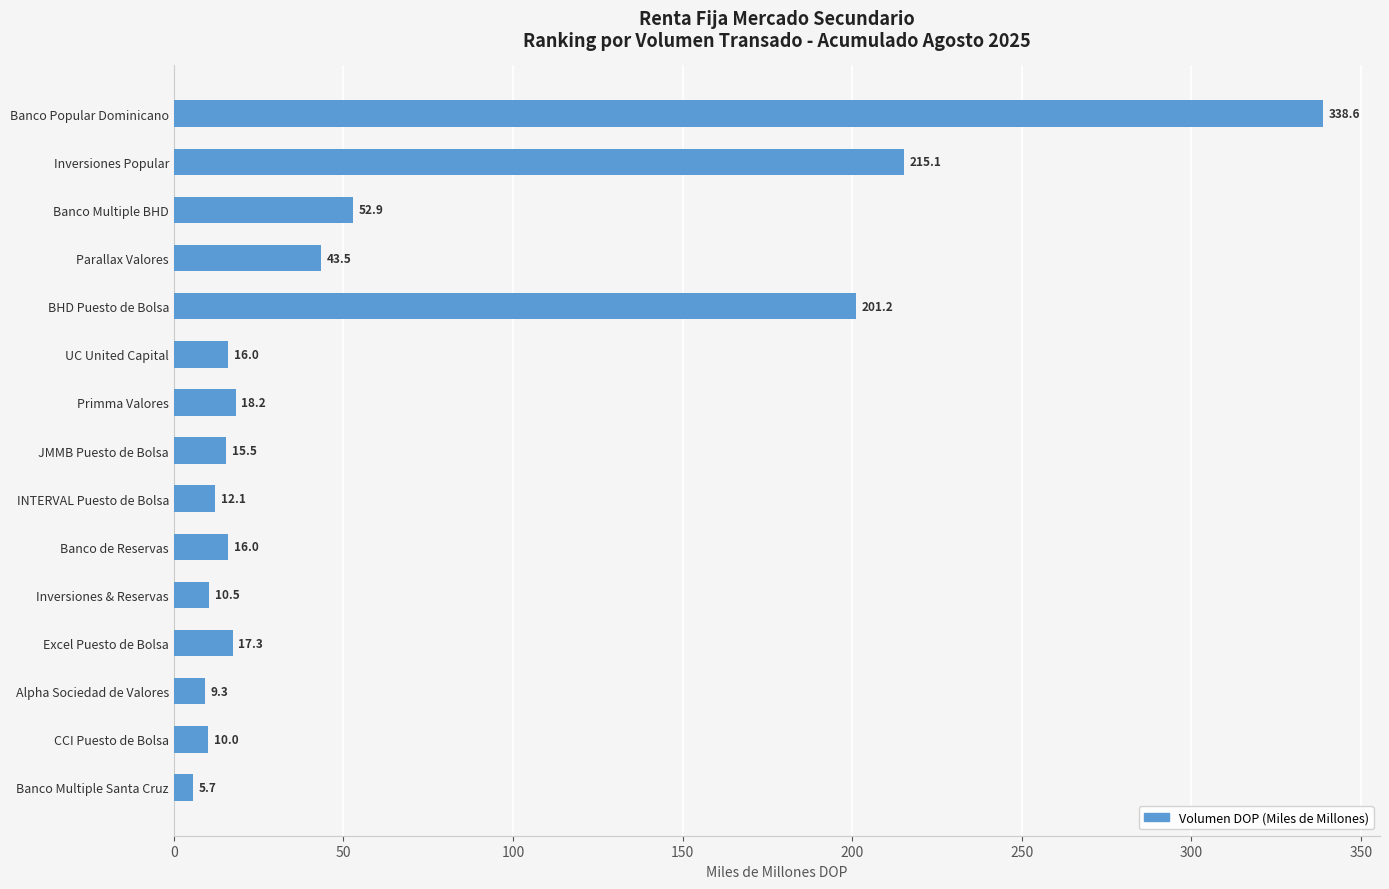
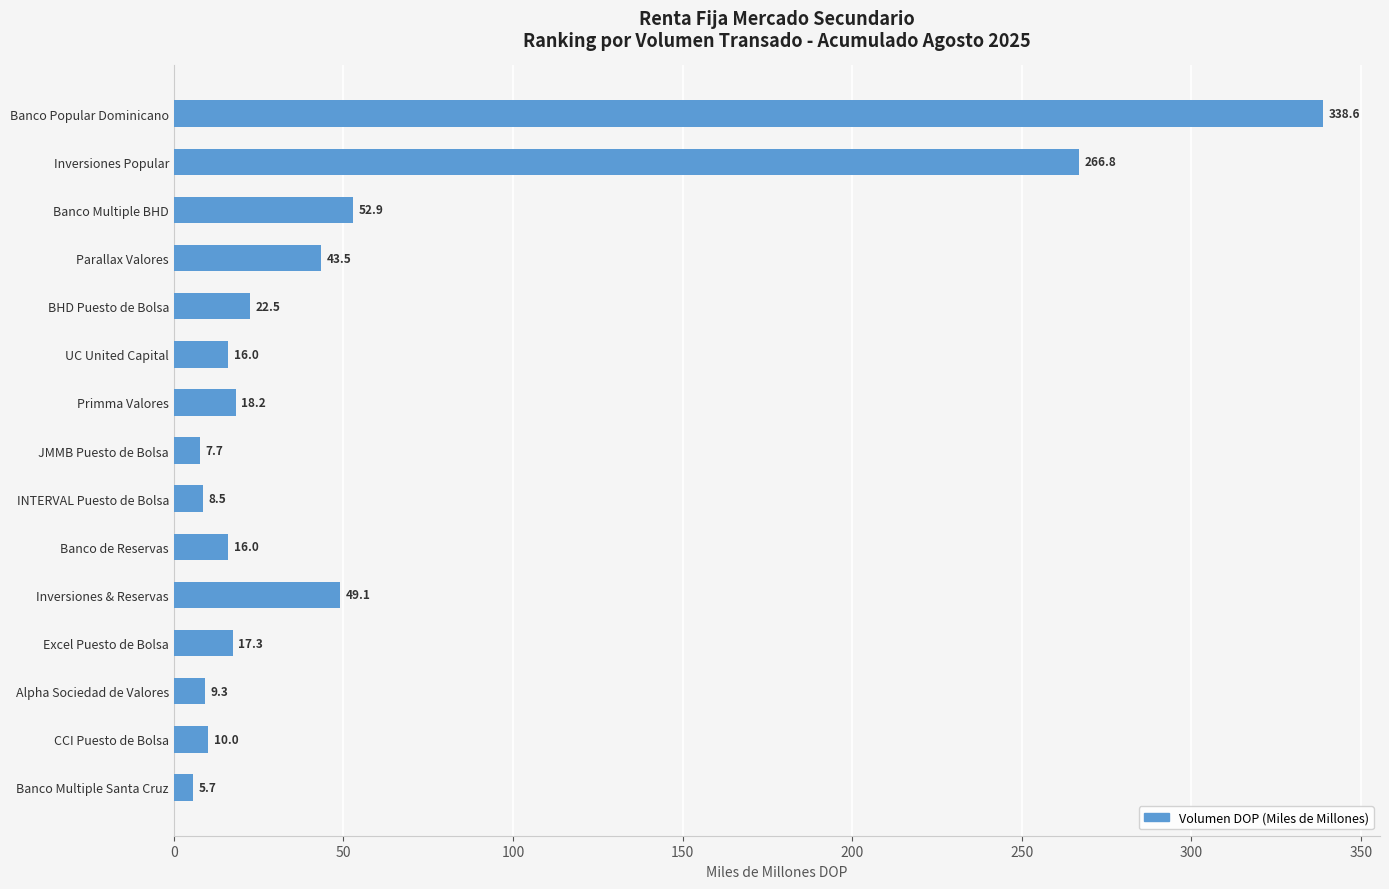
  {
    "Banco Popular Dominicano": 338.6,
-   "Inversiones Popular": 215.1,
+   "Inversiones Popular": 266.8,
    "Banco Multiple BHD": 52.9,
    "Parallax Valores": 43.5,
-   "BHD Puesto de Bolsa": 201.2,
+   "BHD Puesto de Bolsa": 22.5,
    "UC United Capital": 16.0,
    "Primma Valores": 18.2,
-   "JMMB Puesto de Bolsa": 15.5,
-   "INTERVAL Puesto de Bolsa": 12.1,
+   "JMMB Puesto de Bolsa": 7.7,
+   "INTERVAL Puesto de Bolsa": 8.5,
    "Banco de Reservas": 16.0,
-   "Inversiones & Reservas": 10.5,
+   "Inversiones & Reservas": 49.1,
    "Excel Puesto de Bolsa": 17.3,
    "Alpha Sociedad de Valores": 9.3,
    "CCI Puesto de Bolsa": 10.0,
    "Banco Multiple Santa Cruz": 5.7
  }
